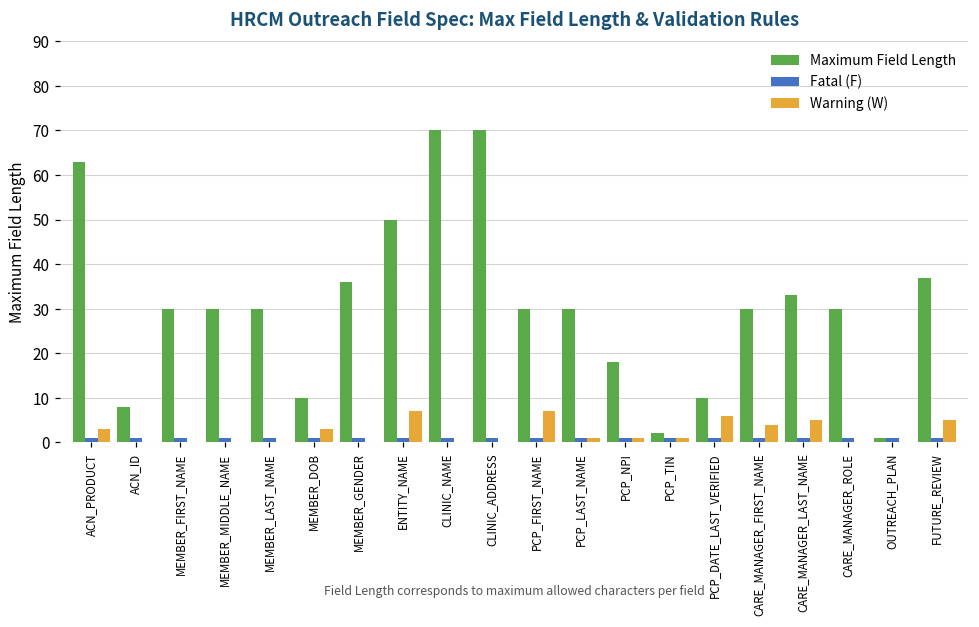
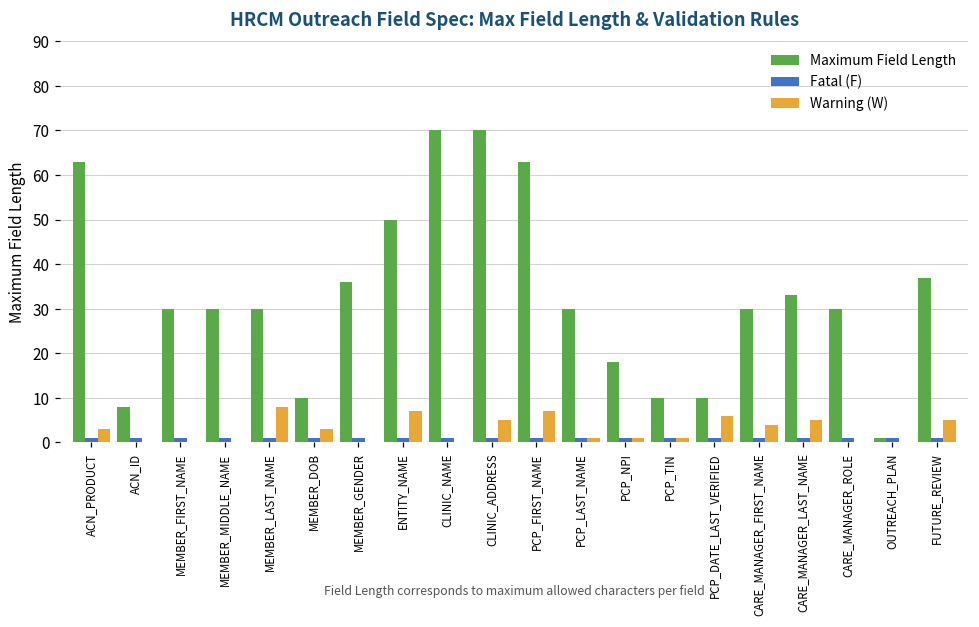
  {
    "Maximum Field Length": {
      "ACN_PRODUCT": 63,
      "ACN_ID": 8,
      "MEMBER_FIRST_NAME": 30,
      "MEMBER_MIDDLE_NAME": 30,
      "MEMBER_LAST_NAME": 30,
      "MEMBER_DOB": 10,
      "MEMBER_GENDER": 36,
      "ENTITY_NAME": 50,
      "CLINIC_NAME": 70,
      "CLINIC_ADDRESS": 70,
-     "PCP_FIRST_NAME": 30,
+     "PCP_FIRST_NAME": 63,
      "PCP_LAST_NAME": 30,
      "PCP_NPI": 18,
-     "PCP_TIN": 2,
+     "PCP_TIN": 10,
      "PCP_DATE_LAST_VERIFIED": 10,
      "CARE_MANAGER_FIRST_NAME": 30,
      "CARE_MANAGER_LAST_NAME": 33,
      "CARE_MANAGER_ROLE": 30,
      "OUTREACH_PLAN": 1,
      "FUTURE_REVIEW": 37
    },
    "Fatal (F)": {
      "ACN_PRODUCT": 1,
      "ACN_ID": 1,
      "MEMBER_FIRST_NAME": 1,
      "MEMBER_MIDDLE_NAME": 1,
      "MEMBER_LAST_NAME": 1,
      "MEMBER_DOB": 1,
      "MEMBER_GENDER": 1,
      "ENTITY_NAME": 1,
      "CLINIC_NAME": 1,
      "CLINIC_ADDRESS": 1,
      "PCP_FIRST_NAME": 1,
      "PCP_LAST_NAME": 1,
      "PCP_NPI": 1,
      "PCP_TIN": 1,
      "PCP_DATE_LAST_VERIFIED": 1,
      "CARE_MANAGER_FIRST_NAME": 1,
      "CARE_MANAGER_LAST_NAME": 1,
      "CARE_MANAGER_ROLE": 1,
      "OUTREACH_PLAN": 1,
      "FUTURE_REVIEW": 1
    },
    "Warning (W)": {
      "ACN_PRODUCT": 3,
      "ACN_ID": 0,
      "MEMBER_FIRST_NAME": 0,
      "MEMBER_MIDDLE_NAME": 0,
-     "MEMBER_LAST_NAME": 0,
+     "MEMBER_LAST_NAME": 8,
      "MEMBER_DOB": 3,
      "MEMBER_GENDER": 0,
      "ENTITY_NAME": 7,
      "CLINIC_NAME": 0,
-     "CLINIC_ADDRESS": 0,
+     "CLINIC_ADDRESS": 5,
      "PCP_FIRST_NAME": 7,
      "PCP_LAST_NAME": 1,
      "PCP_NPI": 1,
      "PCP_TIN": 1,
      "PCP_DATE_LAST_VERIFIED": 6,
      "CARE_MANAGER_FIRST_NAME": 4,
      "CARE_MANAGER_LAST_NAME": 5,
      "CARE_MANAGER_ROLE": 0,
      "OUTREACH_PLAN": 0,
      "FUTURE_REVIEW": 5
    }
  }
